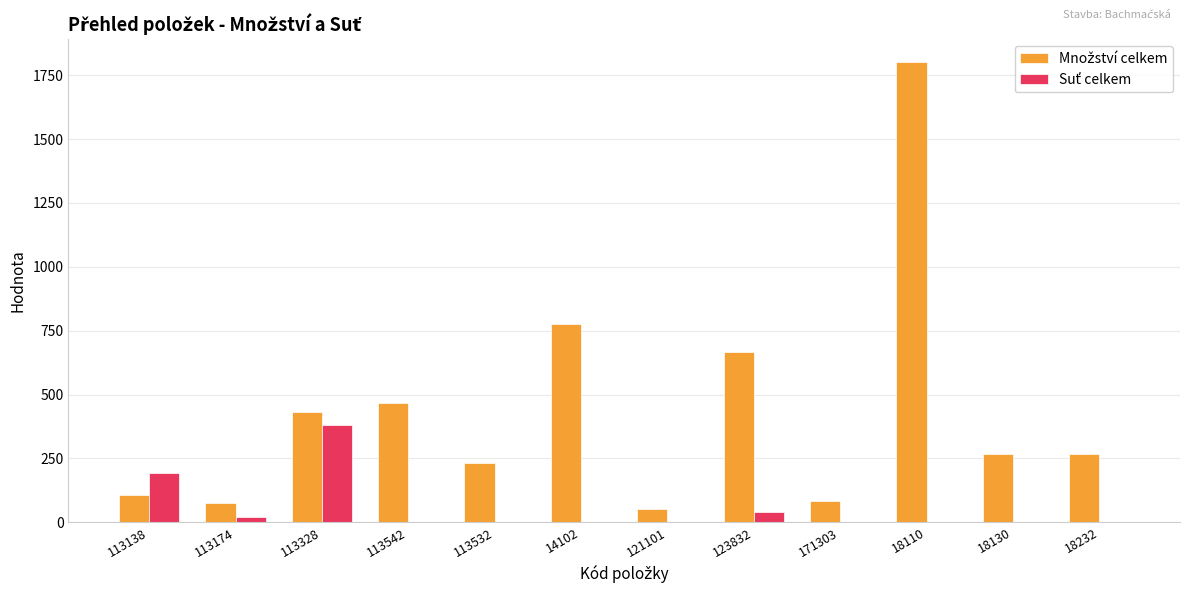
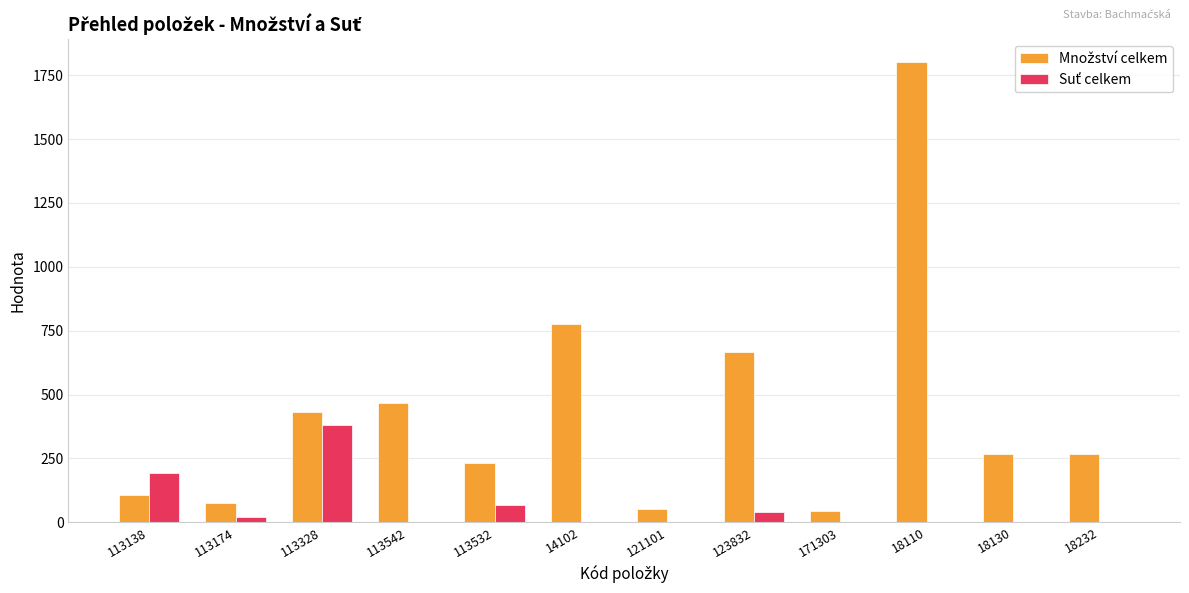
  {
    "Množství celkem": {
      "113138": 110,
      "113174": 70,
      "113328": 430,
      "113542": 470,
      "113532": 230,
      "14102": 780,
      "121101": 50,
      "123832": 670,
-     "171303": 80,
+     "171303": 40,
      "18110": 1800,
      "18130": 270,
      "18232": 270
    },
    "Suť celkem": {
      "113138": 190,
      "113174": 20,
      "113328": 380,
      "113542": 0,
-     "113532": 0,
+     "113532": 70,
      "14102": 0,
      "121101": 0,
      "123832": 40,
      "171303": 0,
      "18110": 0,
      "18130": 0,
      "18232": 0
    }
  }
